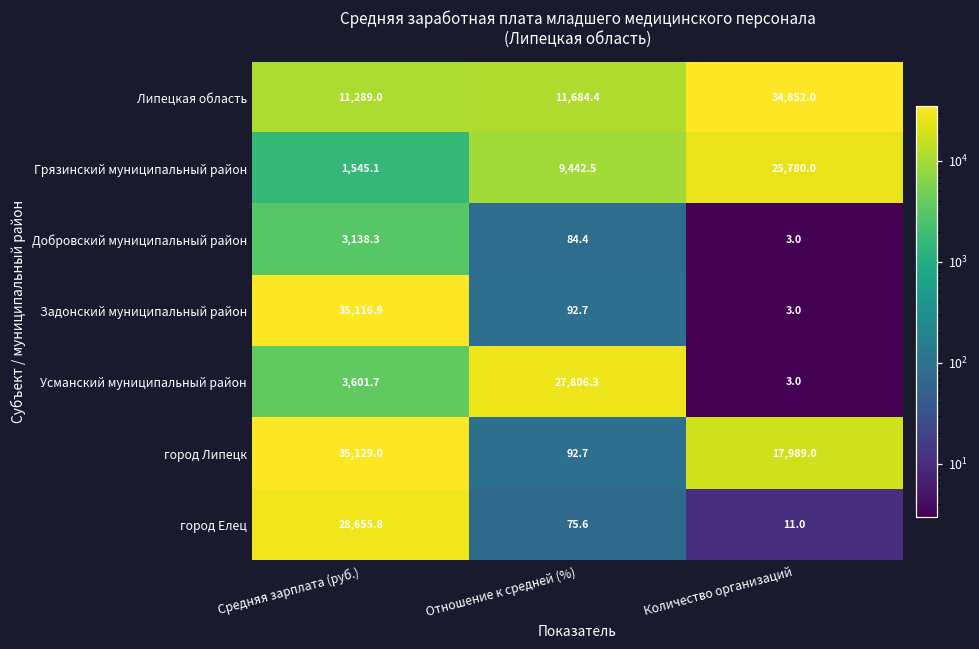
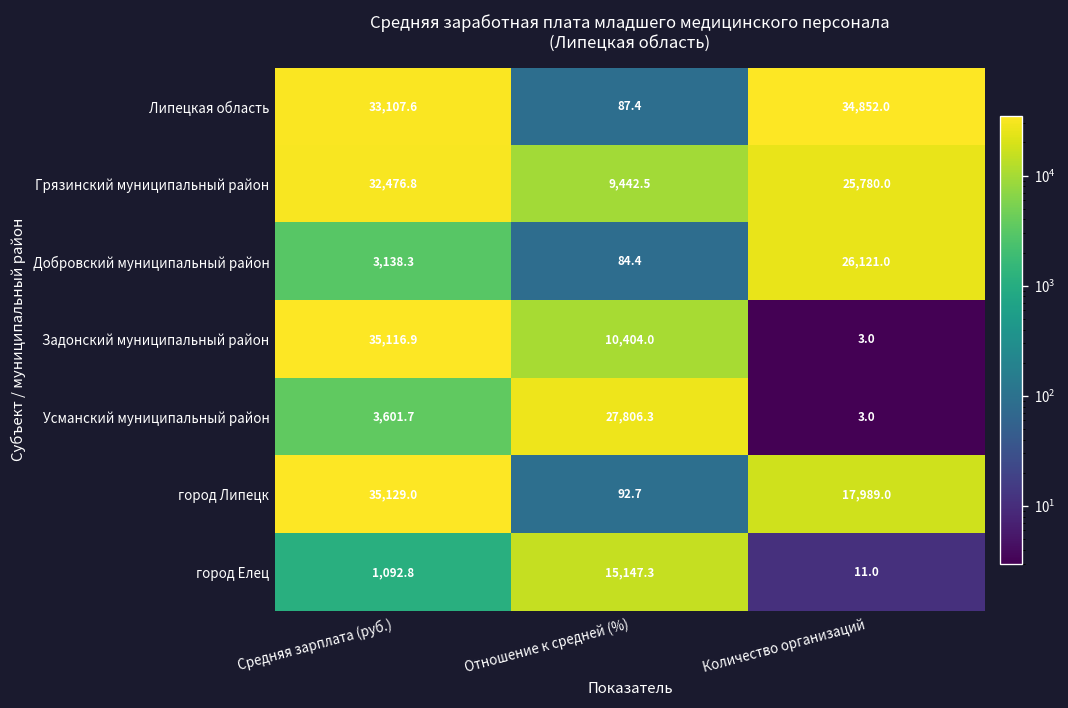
  {
    "Липецкая область": {
-     "Средняя зарплата (руб.)": "11,289.0",
-     "Отношение к средней (%)": "11,684.4",
+     "Средняя зарплата (руб.)": "33,107.6",
+     "Отношение к средней (%)": "87.4",
      "Количество организаций": "34,852.0"
    },
    "Грязинский муниципальный район": {
-     "Средняя зарплата (руб.)": "1,545.1",
+     "Средняя зарплата (руб.)": "32,476.8",
      "Отношение к средней (%)": "9,442.5",
      "Количество организаций": "25,780.0"
    },
    "Добровский муниципальный район": {
      "Средняя зарплата (руб.)": "3,138.3",
      "Отношение к средней (%)": "84.4",
-     "Количество организаций": "3.0"
+     "Количество организаций": "26,121.0"
    },
    "Задонский муниципальный район": {
      "Средняя зарплата (руб.)": "35,116.9",
-     "Отношение к средней (%)": "92.7",
+     "Отношение к средней (%)": "10,404.0",
      "Количество организаций": "3.0"
    },
    "Усманский муниципальный район": {
      "Средняя зарплата (руб.)": "3,601.7",
      "Отношение к средней (%)": "27,806.3",
      "Количество организаций": "3.0"
    },
    "город Липецк": {
      "Средняя зарплата (руб.)": "35,129.0",
      "Отношение к средней (%)": "92.7",
      "Количество организаций": "17,989.0"
    },
    "город Елец": {
-     "Средняя зарплата (руб.)": "28,655.8",
-     "Отношение к средней (%)": "75.6",
+     "Средняя зарплата (руб.)": "1,092.8",
+     "Отношение к средней (%)": "15,147.3",
      "Количество организаций": "11.0"
    }
  }
